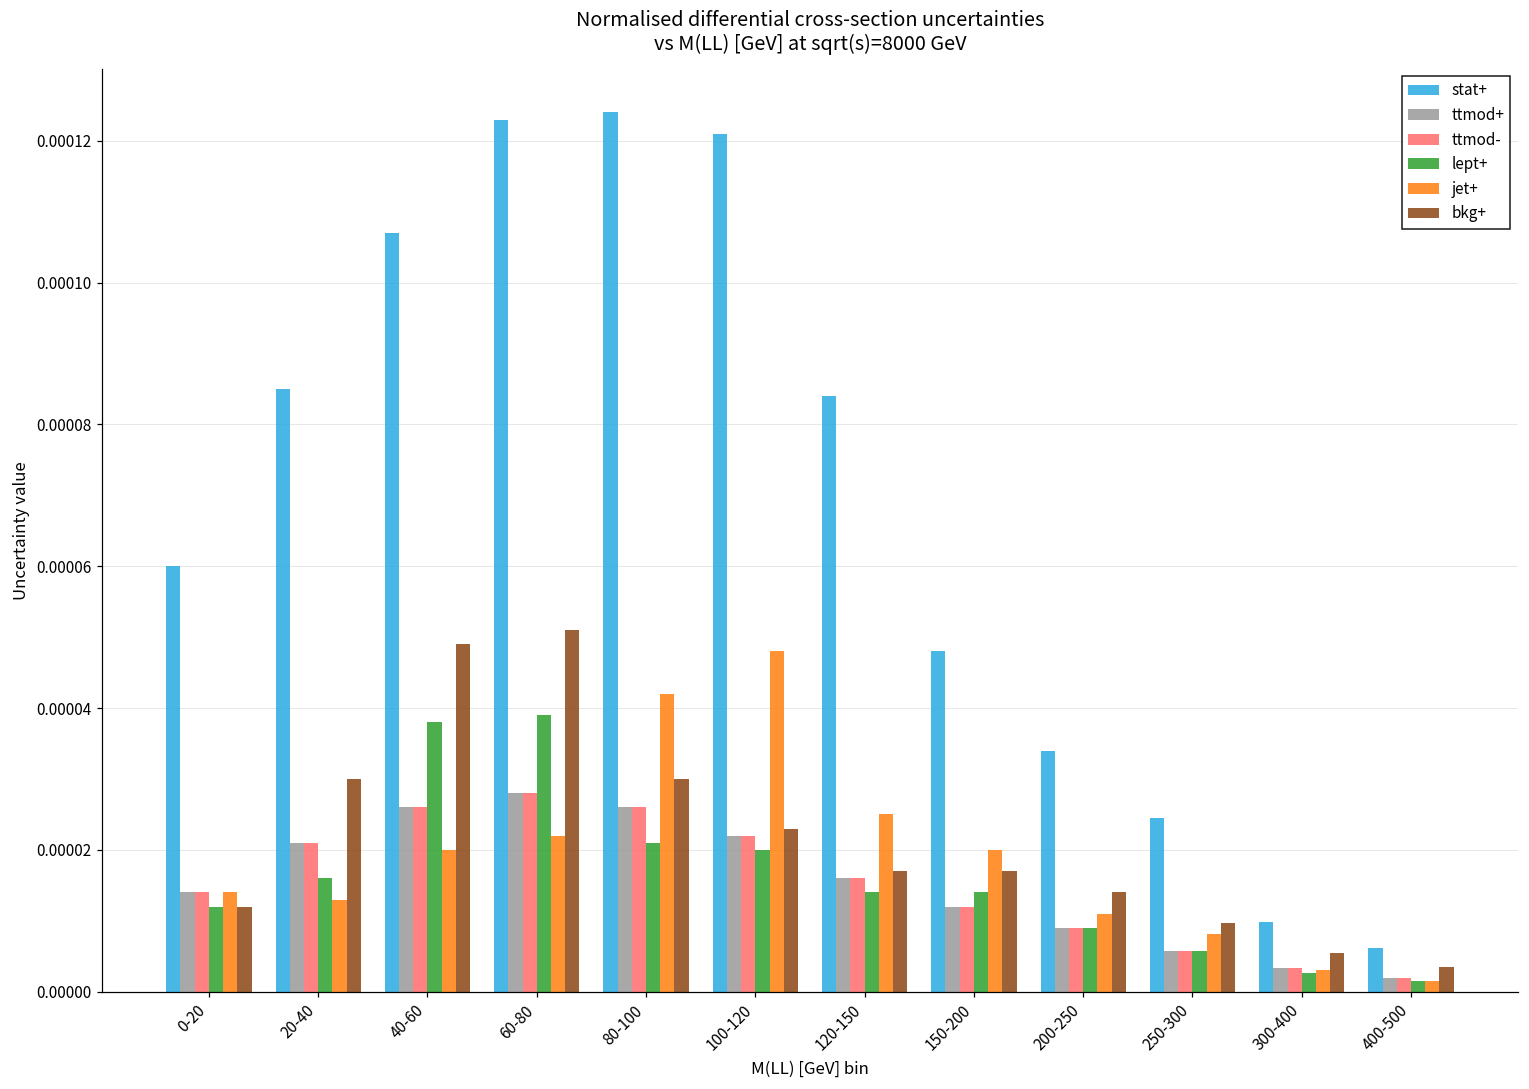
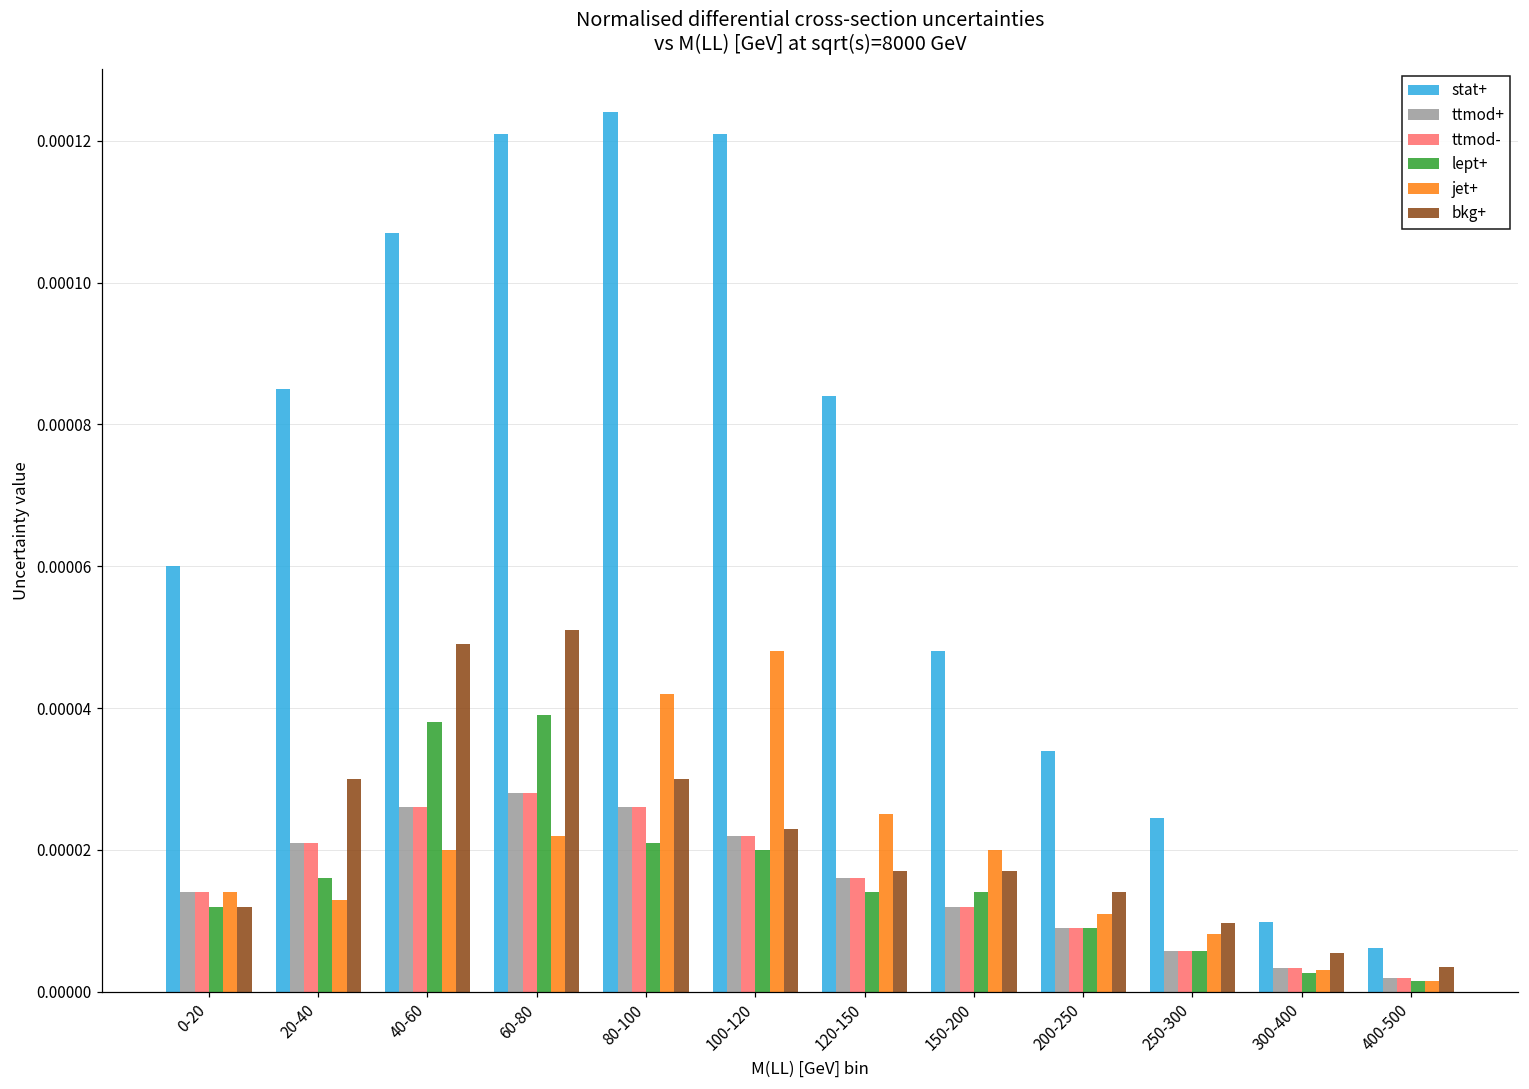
  {
    "stat+": {
      "0-20": 0.000060,
      "20-40": 0.000085,
      "40-60": 0.000107,
-     "60-80": 0.000123,
+     "60-80": 0.000121,
      "80-100": 0.000124,
      "100-120": 0.000121,
      "120-150": 0.000084,
      "150-200": 0.000048,
      "200-250": 0.000034,
      "250-300": 0.000025,
      "300-400": 0.000010,
      "400-500": 0.000006
    },
    "ttmod+": {
      "0-20": 0.000014,
      "20-40": 0.000021,
      "40-60": 0.000026,
      "60-80": 0.000028,
      "80-100": 0.000026,
      "100-120": 0.000022,
      "120-150": 0.000016,
      "150-200": 0.000012,
      "200-250": 0.000009,
      "250-300": 0.000006,
      "300-400": 0.000003,
      "400-500": 0.000002
    },
    "ttmod-": {
      "0-20": 0.000014,
      "20-40": 0.000021,
      "40-60": 0.000026,
      "60-80": 0.000028,
      "80-100": 0.000026,
      "100-120": 0.000022,
      "120-150": 0.000016,
      "150-200": 0.000012,
      "200-250": 0.000009,
      "250-300": 0.000006,
      "300-400": 0.000003,
      "400-500": 0.000002
    },
    "lept+": {
      "0-20": 0.000012,
      "20-40": 0.000016,
      "40-60": 0.000038,
      "60-80": 0.000039,
      "80-100": 0.000021,
      "100-120": 0.000020,
      "120-150": 0.000014,
      "150-200": 0.000014,
      "200-250": 0.000009,
      "250-300": 0.000006,
      "300-400": 0.000003,
      "400-500": 0.000002
    },
    "jet+": {
      "0-20": 0.000014,
      "20-40": 0.000013,
      "40-60": 0.000020,
      "60-80": 0.000022,
      "80-100": 0.000042,
      "100-120": 0.000048,
      "120-150": 0.000025,
      "150-200": 0.000020,
      "200-250": 0.000011,
      "250-300": 0.000008,
      "300-400": 0.000003,
      "400-500": 0.000002
    },
    "bkg+": {
      "0-20": 0.000012,
      "20-40": 0.000030,
      "40-60": 0.000049,
      "60-80": 0.000051,
      "80-100": 0.000030,
      "100-120": 0.000023,
      "120-150": 0.000017,
      "150-200": 0.000017,
      "200-250": 0.000014,
      "250-300": 0.000010,
      "300-400": 0.000005,
      "400-500": 0.000004
    }
  }
